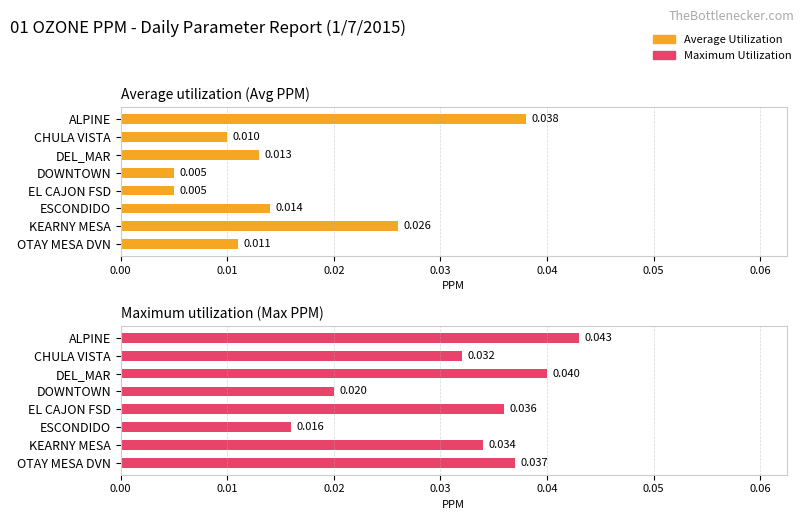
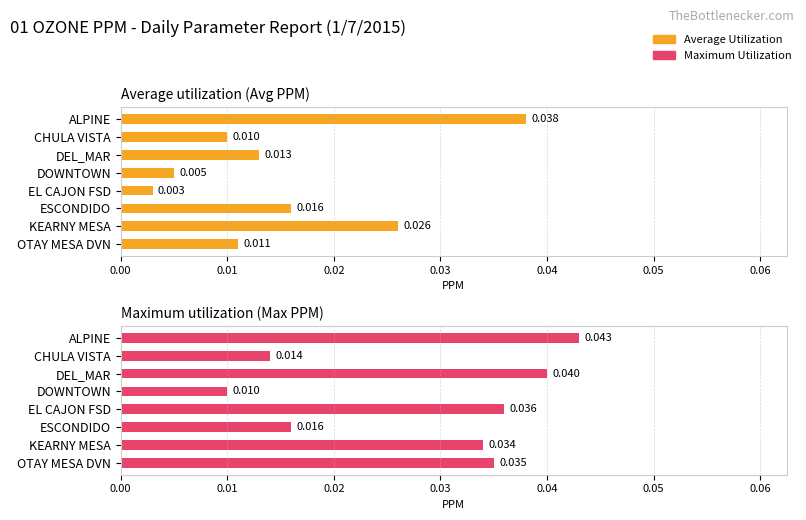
  {
    "Average utilization (Avg PPM)": {
      "ALPINE": 0.038,
      "CHULA VISTA": 0.010,
      "DEL_MAR": 0.013,
      "DOWNTOWN": 0.005,
-     "EL CAJON FSD": 0.005,
-     "ESCONDIDO": 0.014,
+     "EL CAJON FSD": 0.003,
+     "ESCONDIDO": 0.016,
      "KEARNY MESA": 0.026,
      "OTAY MESA DVN": 0.011
    },
    "Maximum utilization (Max PPM)": {
      "ALPINE": 0.043,
-     "CHULA VISTA": 0.032,
+     "CHULA VISTA": 0.014,
      "DEL_MAR": 0.040,
-     "DOWNTOWN": 0.020,
+     "DOWNTOWN": 0.010,
      "EL CAJON FSD": 0.036,
      "ESCONDIDO": 0.016,
      "KEARNY MESA": 0.034,
-     "OTAY MESA DVN": 0.037
+     "OTAY MESA DVN": 0.035
    }
  }
